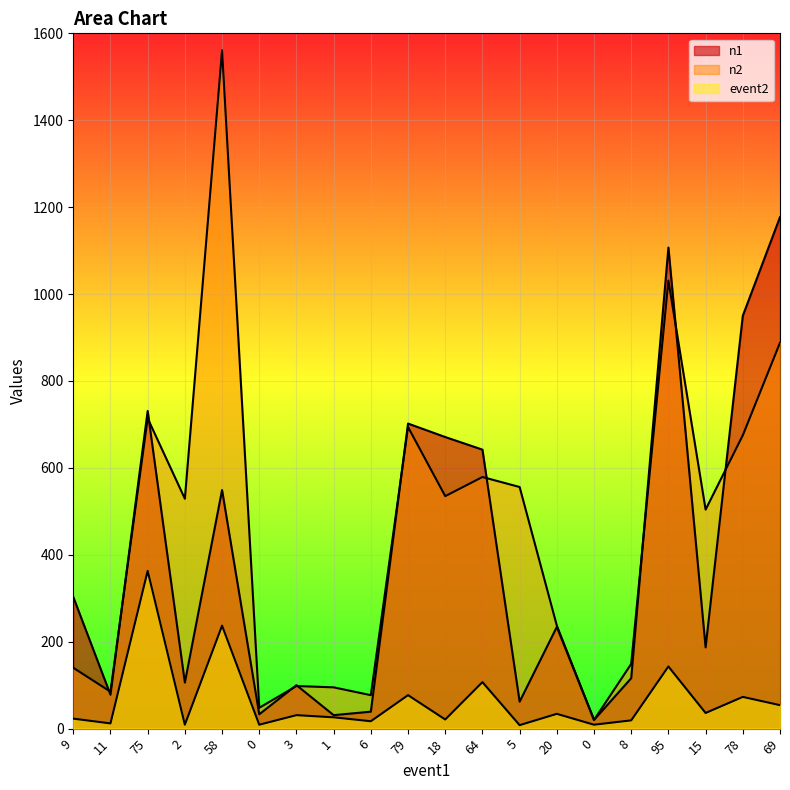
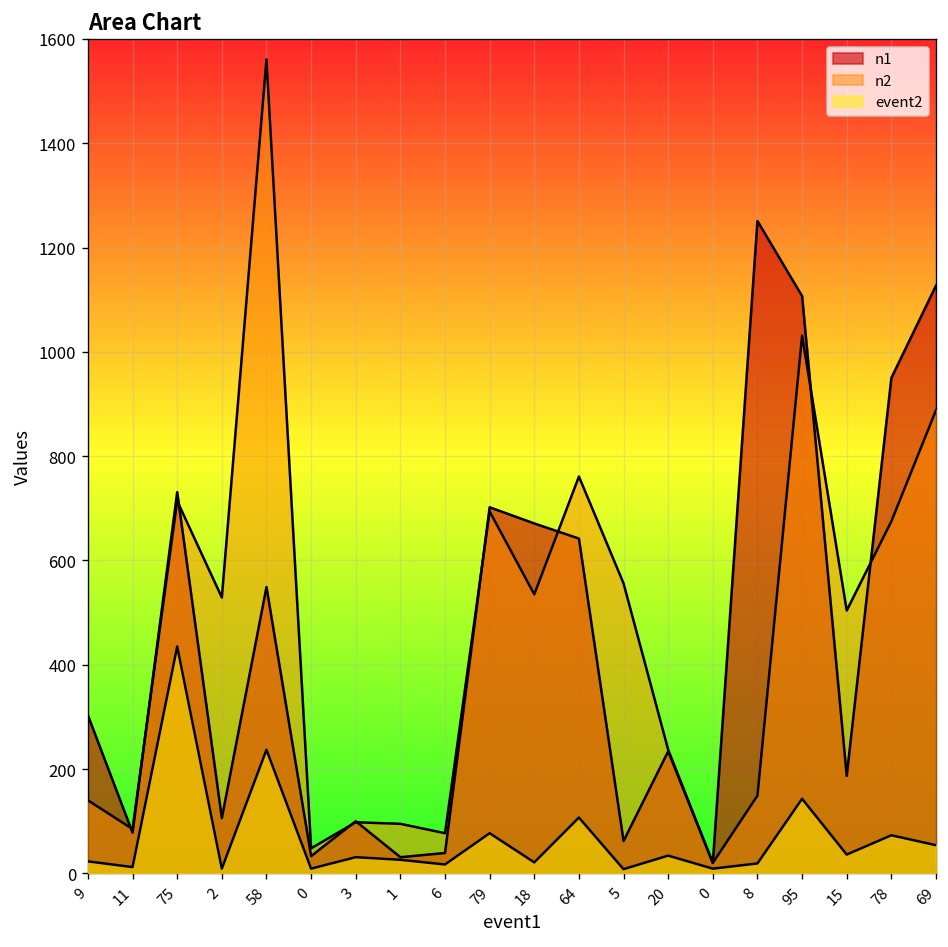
  {
    "n1": {
      "9": 300,
      "11": 80,
      "75": 730,
      "2": 110,
      "58": 550,
      "6": 40,
      "79": 700,
      "18": 670,
      "64": 640,
      "5": 60,
-     "8": 120,
+     "8": 1250,
      "95": 1110,
      "15": 190,
      "78": 950,
-     "69": 1180
+     "69": 1130
    },
    "n2": {
      "9": 140,
      "11": 90,
      "75": 710,
      "2": 530,
      "58": 1560,
      "1": 100,
      "6": 80,
      "79": 690,
      "18": 540,
-     "64": 580,
+     "64": 760,
      "5": 560,
      "8": 150,
      "95": 1030,
      "15": 500,
      "78": 680,
      "69": 890
    },
    "event2": {
      "9": 20,
      "11": 10,
-     "75": 360,
+     "75": 440,
      "2": 10,
      "58": 240,
      "3": 30,
      "6": 20,
      "79": 80,
      "18": 20,
      "64": 110,
      "5": 10,
      "20": 30,
      "8": 20,
      "95": 140,
      "15": 40,
      "78": 70,
      "69": 50
    }
  }
